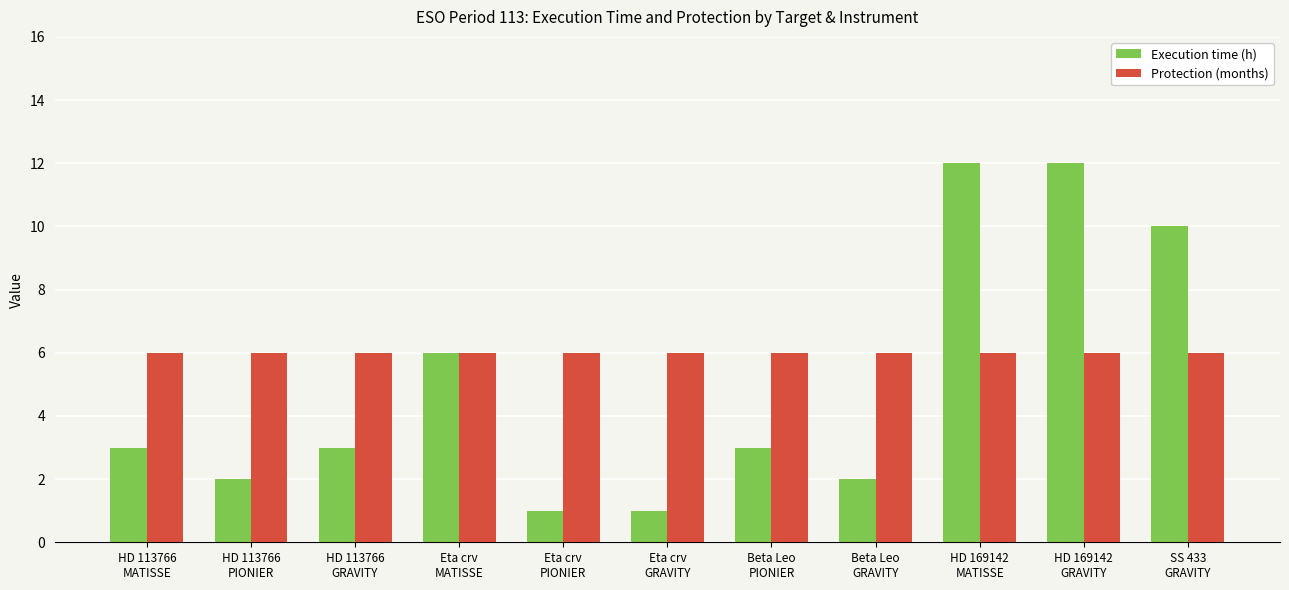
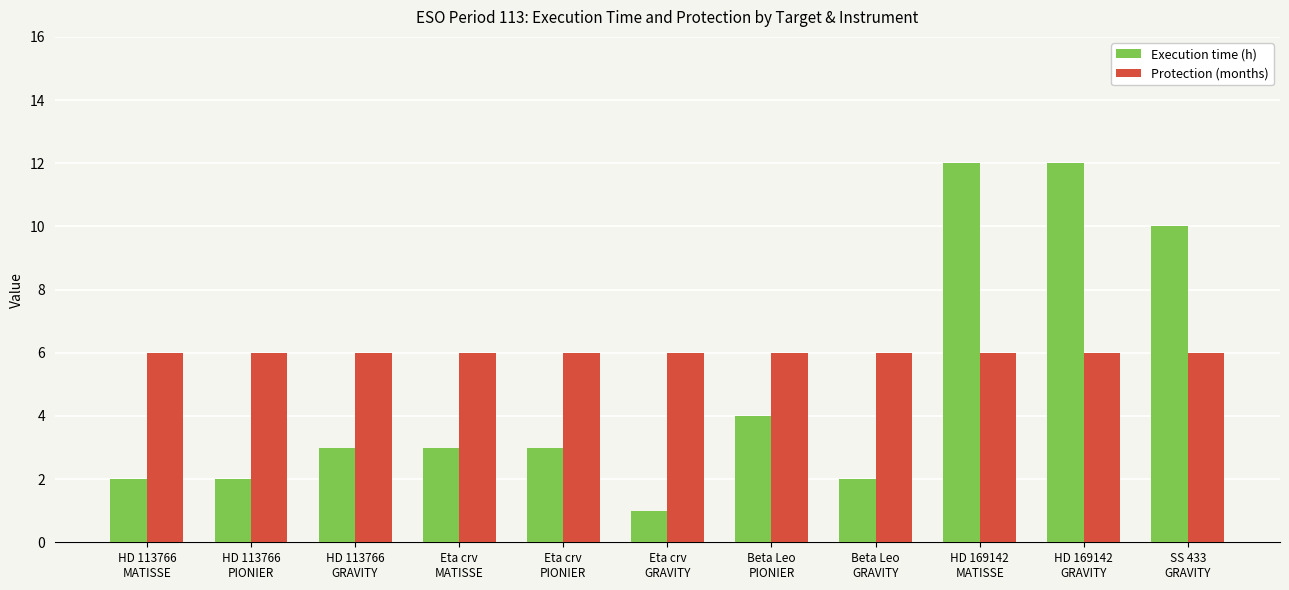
  {
    "Execution time (h)": {
-     "HD 113766 MATISSE": 3,
+     "HD 113766 MATISSE": 2,
      "HD 113766 PIONIER": 2,
      "HD 113766 GRAVITY": 3,
-     "Eta crv MATISSE": 6,
-     "Eta crv PIONIER": 1,
+     "Eta crv MATISSE": 3,
+     "Eta crv PIONIER": 3,
      "Eta crv GRAVITY": 1,
-     "Beta Leo PIONIER": 3,
+     "Beta Leo PIONIER": 4,
      "Beta Leo GRAVITY": 2,
      "HD 169142 MATISSE": 12,
      "HD 169142 GRAVITY": 12,
      "SS 433 GRAVITY": 10
    },
    "Protection (months)": {
      "HD 113766 MATISSE": 6,
      "HD 113766 PIONIER": 6,
      "HD 113766 GRAVITY": 6,
      "Eta crv MATISSE": 6,
      "Eta crv PIONIER": 6,
      "Eta crv GRAVITY": 6,
      "Beta Leo PIONIER": 6,
      "Beta Leo GRAVITY": 6,
      "HD 169142 MATISSE": 6,
      "HD 169142 GRAVITY": 6,
      "SS 433 GRAVITY": 6
    }
  }
